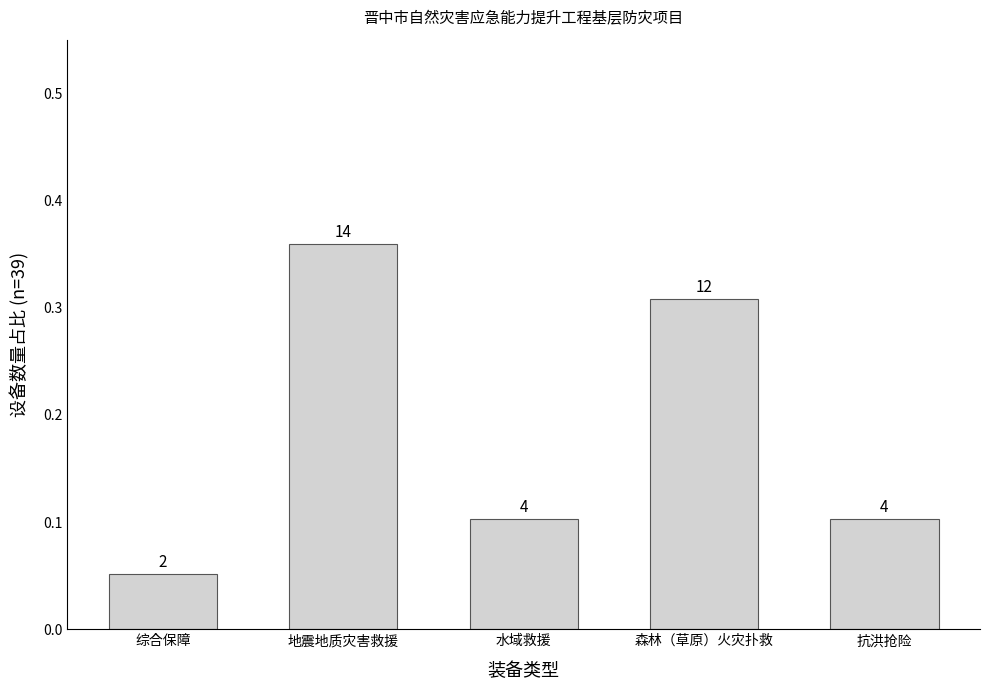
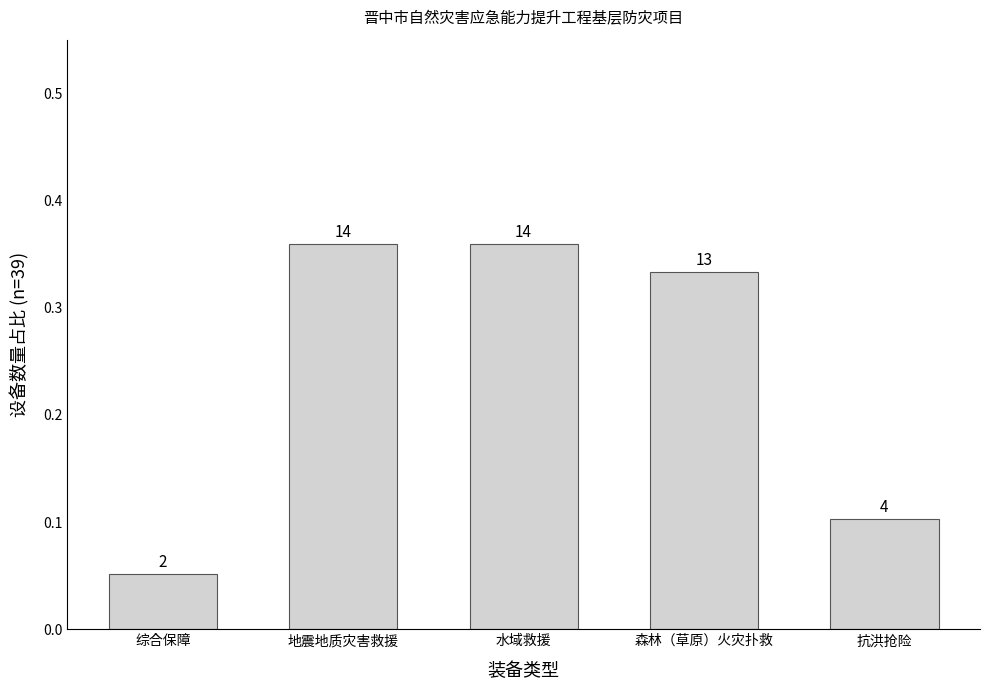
  {
-   "水域救援": 4,
-   "森林（草原）火灾扑救": 12
+   "水域救援": 14,
+   "森林（草原）火灾扑救": 13
  }
